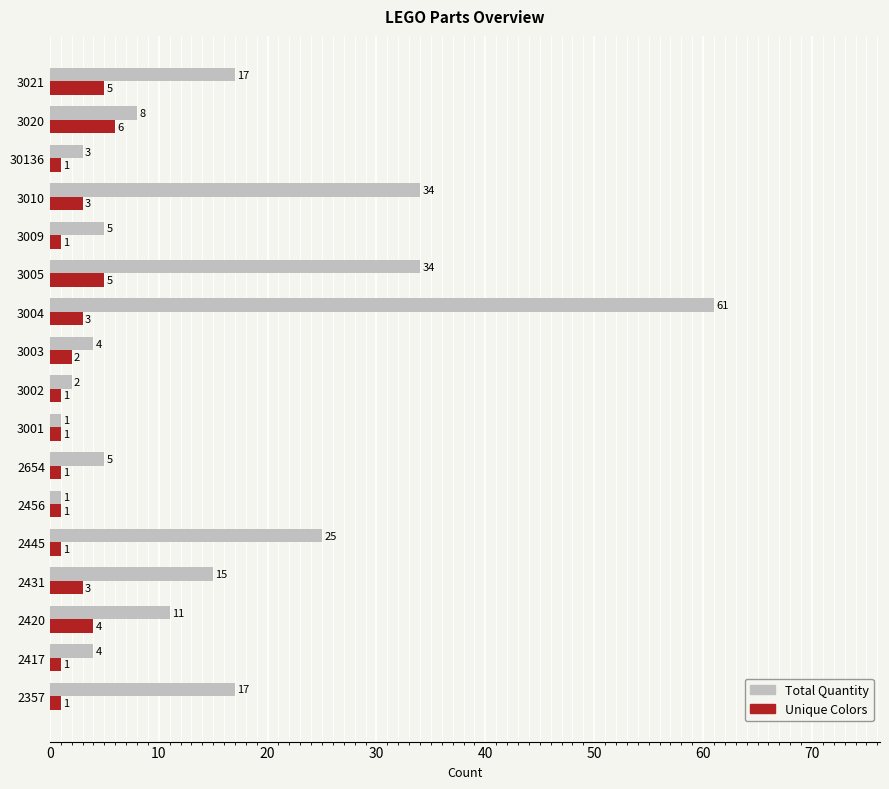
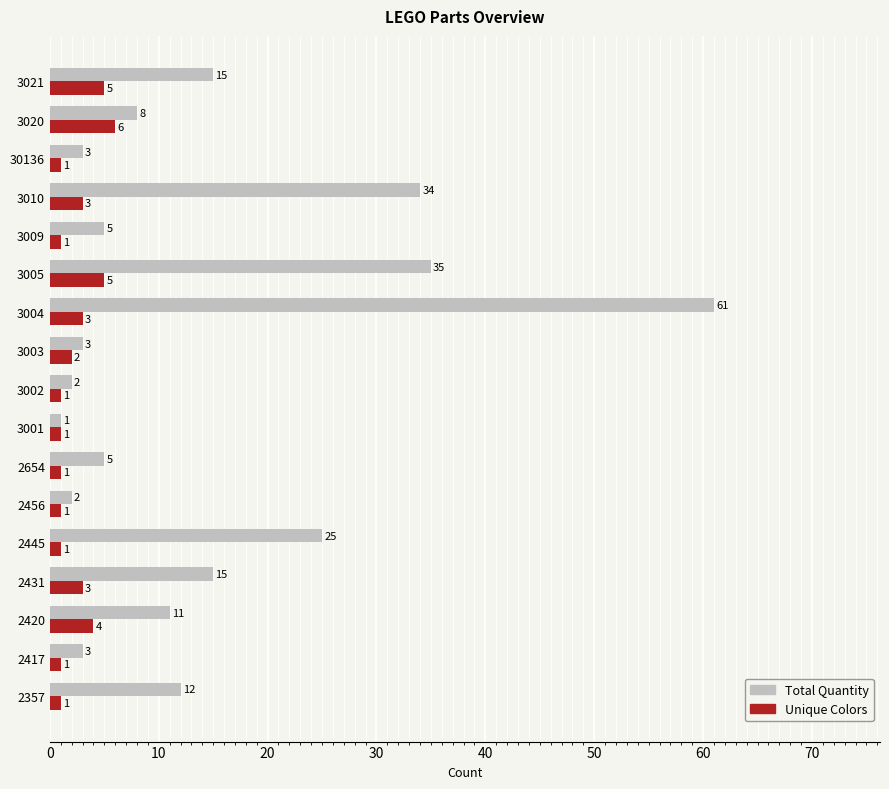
  {
    "Total Quantity": {
-     "3021": 17,
+     "3021": 15,
      "3020": 8,
      "30136": 3,
      "3010": 34,
      "3009": 5,
-     "3005": 34,
+     "3005": 35,
      "3004": 61,
-     "3003": 4,
+     "3003": 3,
      "3002": 2,
      "3001": 1,
      "2654": 5,
-     "2456": 1,
+     "2456": 2,
      "2445": 25,
      "2431": 15,
      "2420": 11,
-     "2417": 4,
-     "2357": 17
+     "2417": 3,
+     "2357": 12
    },
    "Unique Colors": {
      "3021": 5,
      "3020": 6,
      "30136": 1,
      "3010": 3,
      "3009": 1,
      "3005": 5,
      "3004": 3,
      "3003": 2,
      "3002": 1,
      "3001": 1,
      "2654": 1,
      "2456": 1,
      "2445": 1,
      "2431": 3,
      "2420": 4,
      "2417": 1,
      "2357": 1
    }
  }
